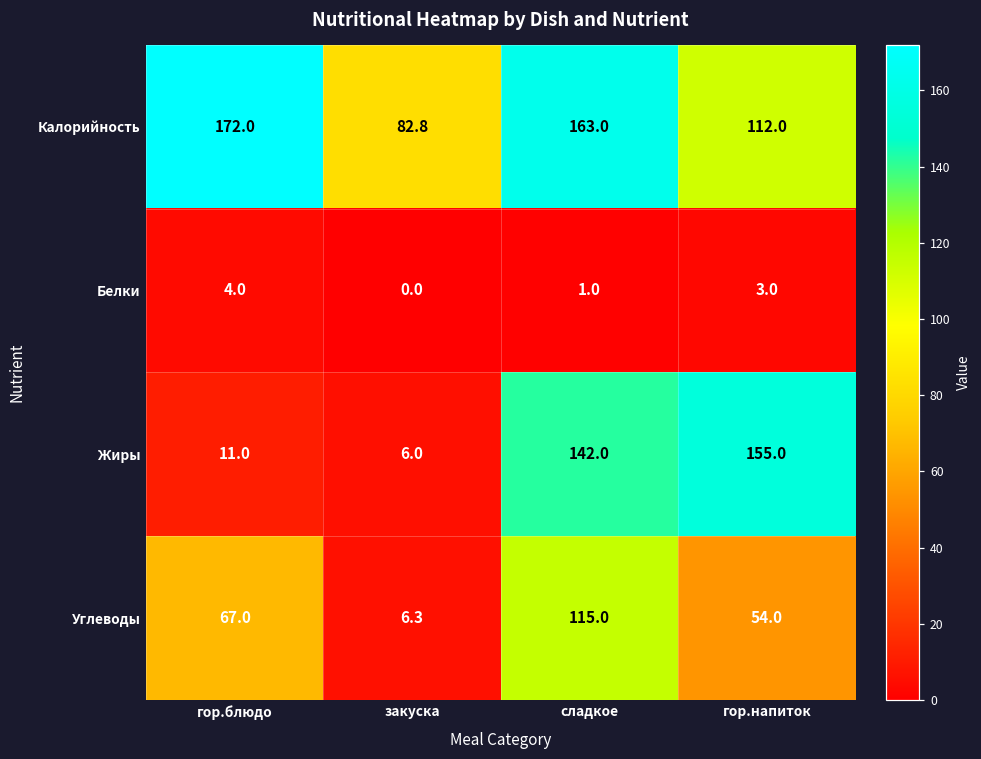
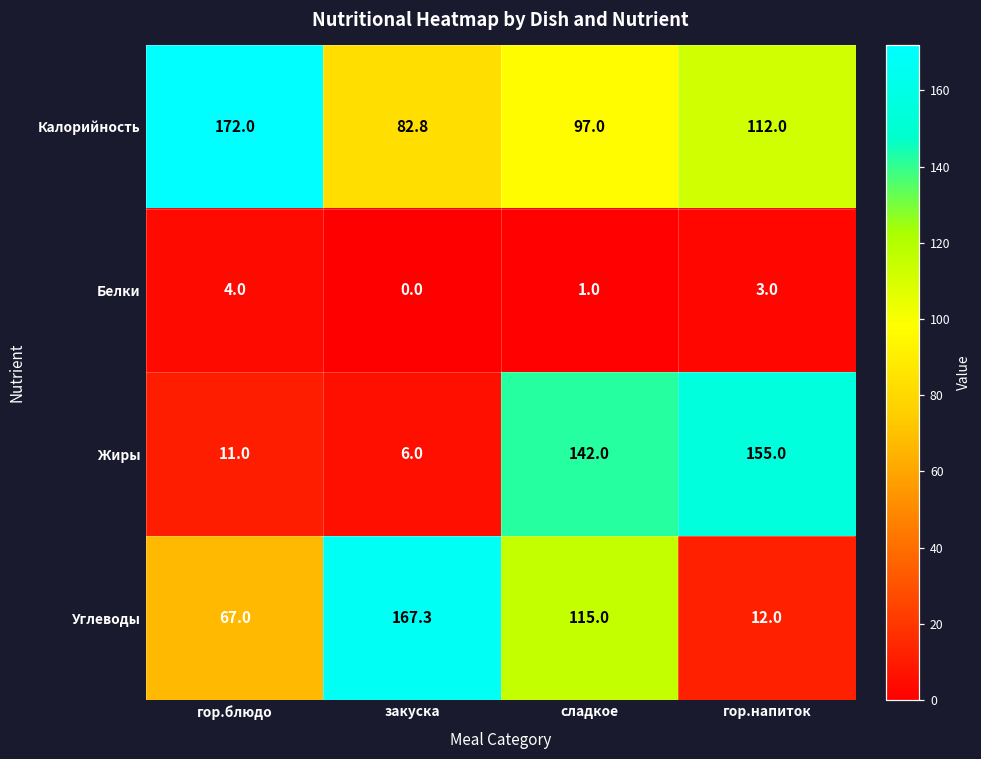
  {
    "Калорийность": {
      "гор.блюдо": 172.0,
      "закуска": 82.8,
-     "сладкое": 163.0,
+     "сладкое": 97.0,
      "гор.напиток": 112.0
    },
    "Белки": {
      "гор.блюдо": 4.0,
      "закуска": 0.0,
      "сладкое": 1.0,
      "гор.напиток": 3.0
    },
    "Жиры": {
      "гор.блюдо": 11.0,
      "закуска": 6.0,
      "сладкое": 142.0,
      "гор.напиток": 155.0
    },
    "Углеводы": {
      "гор.блюдо": 67.0,
-     "закуска": 6.3,
+     "закуска": 167.3,
      "сладкое": 115.0,
-     "гор.напиток": 54.0
+     "гор.напиток": 12.0
    }
  }
